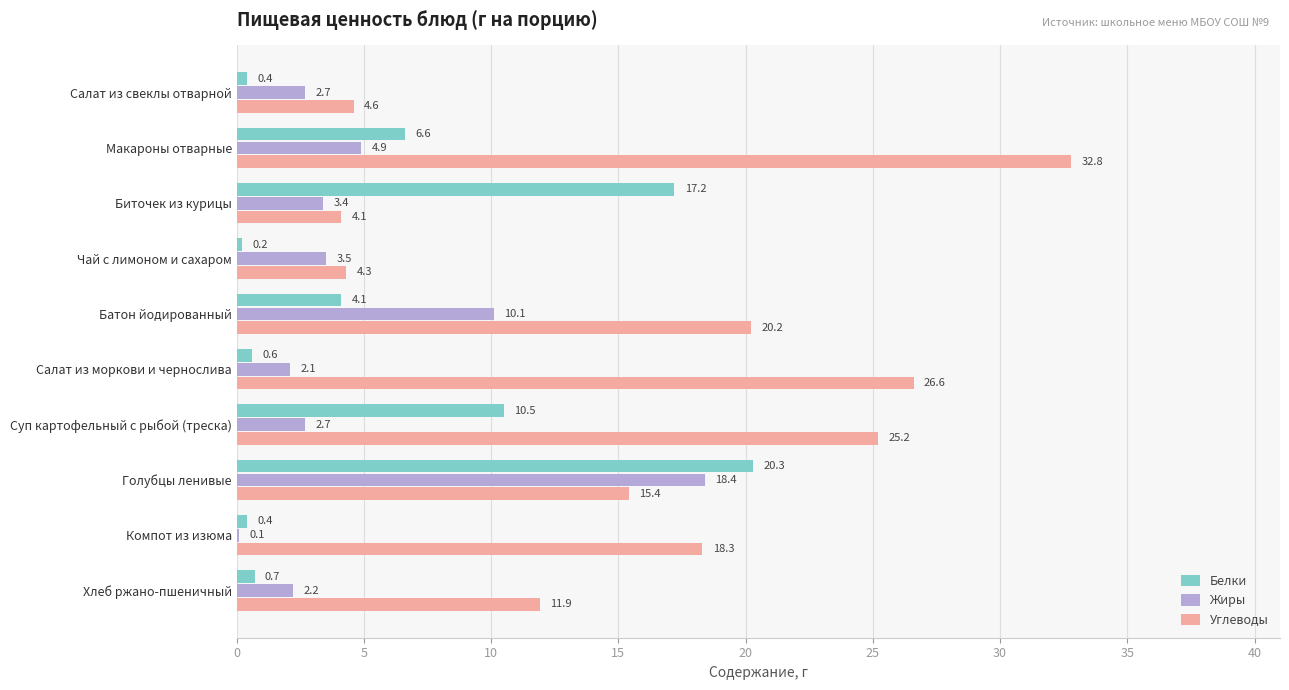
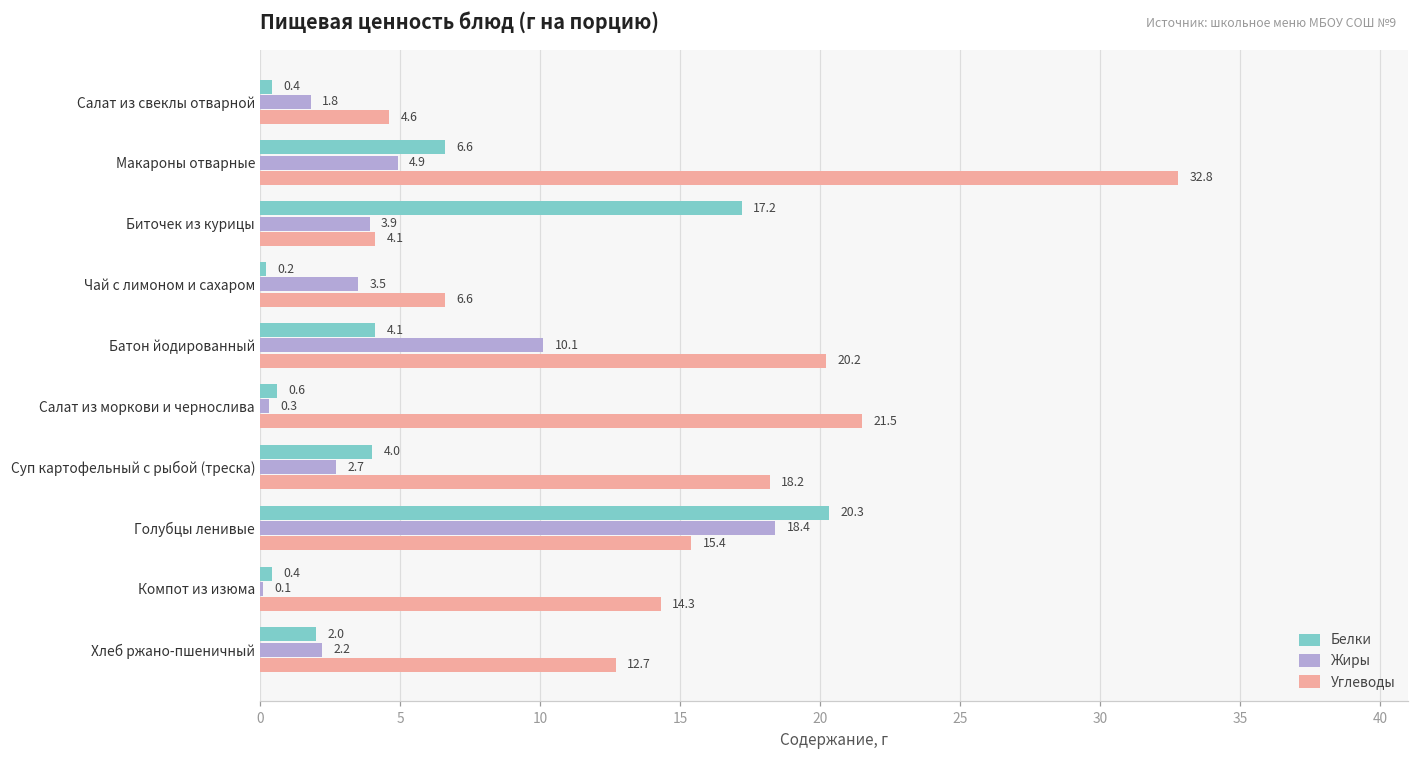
  {
    "Белки": {
      "Салат из свеклы отварной": 0.4,
      "Макароны отварные": 6.6,
      "Биточек из курицы": 17.2,
      "Чай с лимоном и сахаром": 0.2,
      "Батон йодированный": 4.1,
      "Салат из моркови и чернослива": 0.6,
-     "Суп картофельный с рыбой (треска)": 10.5,
+     "Суп картофельный с рыбой (треска)": 4.0,
      "Голубцы ленивые": 20.3,
      "Компот из изюма": 0.4,
-     "Хлеб ржано-пшеничный": 0.7
+     "Хлеб ржано-пшеничный": 2.0
    },
    "Жиры": {
-     "Салат из свеклы отварной": 2.7,
+     "Салат из свеклы отварной": 1.8,
      "Макароны отварные": 4.9,
-     "Биточек из курицы": 3.4,
+     "Биточек из курицы": 3.9,
      "Чай с лимоном и сахаром": 3.5,
      "Батон йодированный": 10.1,
-     "Салат из моркови и чернослива": 2.1,
+     "Салат из моркови и чернослива": 0.3,
      "Суп картофельный с рыбой (треска)": 2.7,
      "Голубцы ленивые": 18.4,
      "Компот из изюма": 0.1,
      "Хлеб ржано-пшеничный": 2.2
    },
    "Углеводы": {
      "Салат из свеклы отварной": 4.6,
      "Макароны отварные": 32.8,
      "Биточек из курицы": 4.1,
-     "Чай с лимоном и сахаром": 4.3,
+     "Чай с лимоном и сахаром": 6.6,
      "Батон йодированный": 20.2,
-     "Салат из моркови и чернослива": 26.6,
-     "Суп картофельный с рыбой (треска)": 25.2,
+     "Салат из моркови и чернослива": 21.5,
+     "Суп картофельный с рыбой (треска)": 18.2,
      "Голубцы ленивые": 15.4,
-     "Компот из изюма": 18.3,
-     "Хлеб ржано-пшеничный": 11.9
+     "Компот из изюма": 14.3,
+     "Хлеб ржано-пшеничный": 12.7
    }
  }
